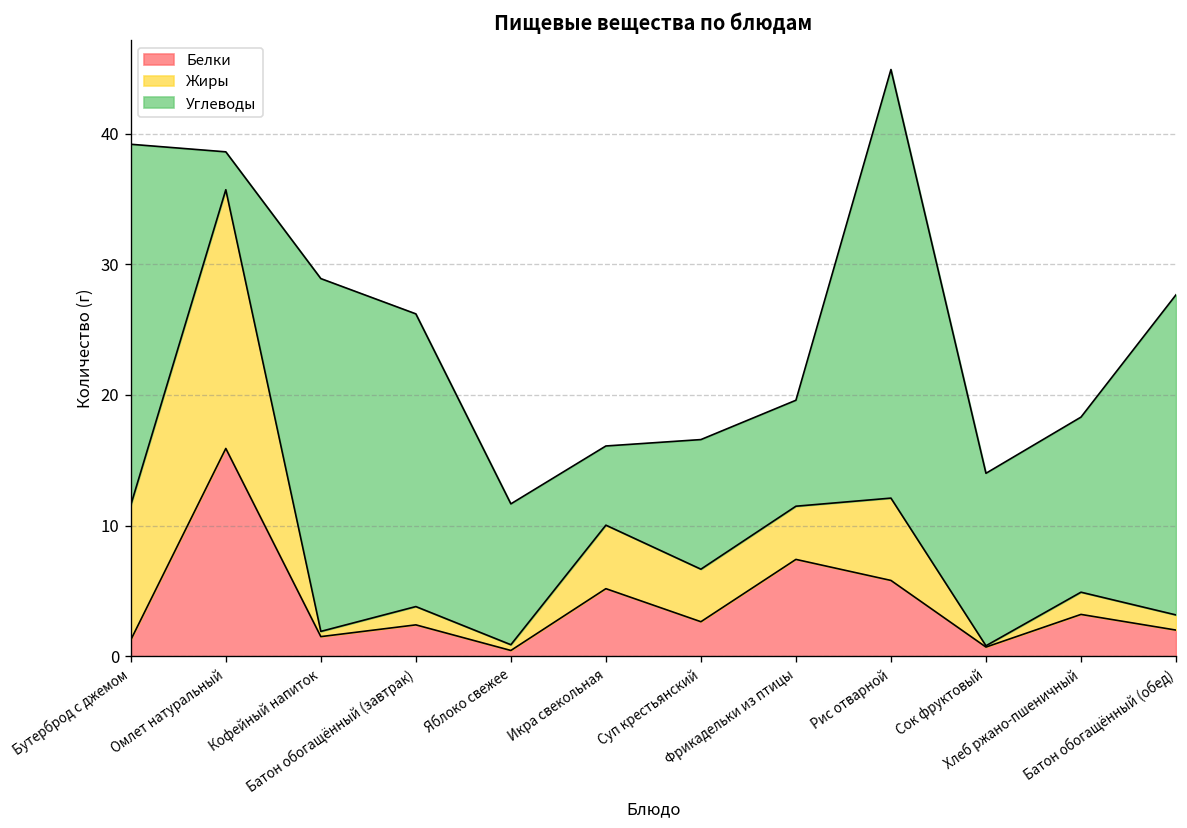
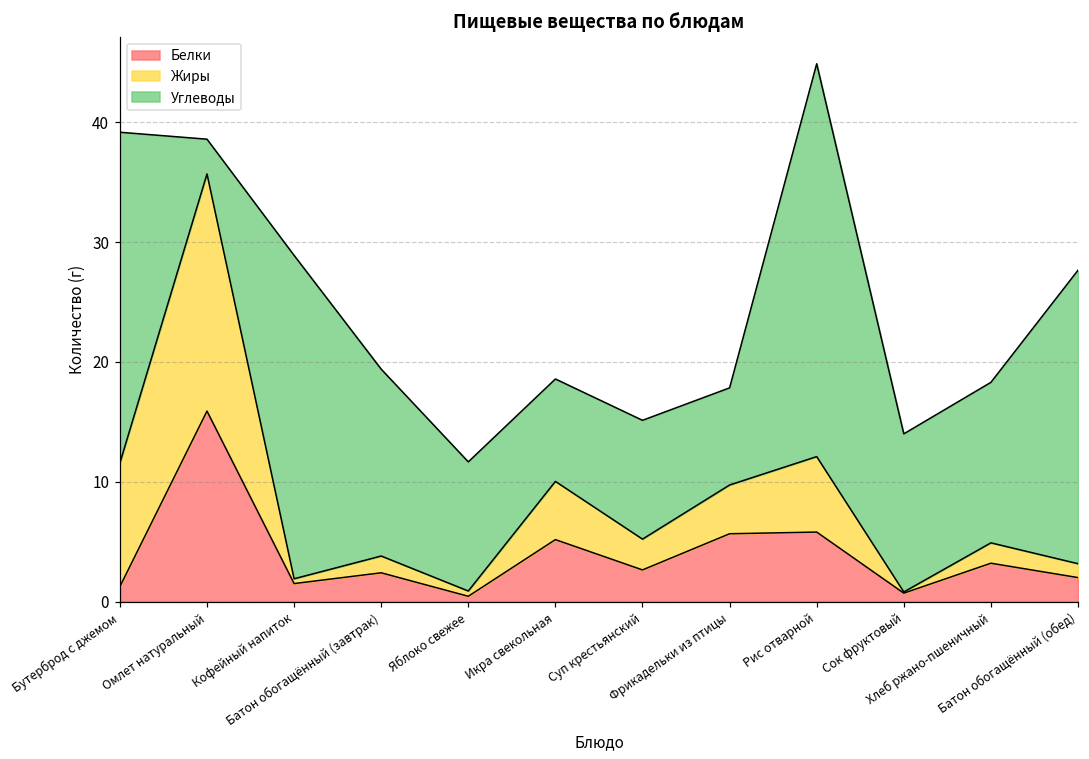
  {
    "Белки": {
      "Бутерброд с джемом": 1.3,
      "Омлет натуральный": 15.9,
      "Кофейный напиток": 1.5,
      "Батон обогащённый (завтрак)": 2.4,
      "Яблоко свежее": 0.4,
      "Икра свекольная": 5.2,
      "Суп крестьянский": 2.6,
-     "Фрикадельки из птицы": 7.4,
+     "Фрикадельки из птицы": 5.7,
      "Рис отварной": 5.8,
      "Хлеб ржано-пшеничный": 3.2,
      "Батон обогащённый (обед)": 2.0
    },
    "Жиры": {
      "Бутерброд с джемом": 10.3,
      "Омлет натуральный": 19.8,
      "Кофейный напиток": 0.4,
      "Батон обогащённый (завтрак)": 1.4,
      "Яблоко свежее": 0.4,
      "Икра свекольная": 4.9,
-     "Суп крестьянский": 4.0,
+     "Суп крестьянский": 2.6,
      "Фрикадельки из птицы": 4.1,
      "Рис отварной": 6.3,
      "Хлеб ржано-пшеничный": 1.7,
      "Батон обогащённый (обед)": 1.2
    },
    "Углеводы": {
      "Бутерброд с джемом": 27.6,
      "Омлет натуральный": 2.9,
      "Кофейный напиток": 27.0,
-     "Батон обогащённый (завтрак)": 22.4,
+     "Батон обогащённый (завтрак)": 15.6,
      "Яблоко свежее": 10.8,
-     "Икра свекольная": 6.1,
+     "Икра свекольная": 8.6,
      "Суп крестьянский": 9.9,
      "Фрикадельки из птицы": 8.1,
      "Рис отварной": 32.8,
      "Сок фруктовый": 13.2,
      "Хлеб ржано-пшеничный": 13.4,
      "Батон обогащённый (обед)": 24.5
    }
  }
